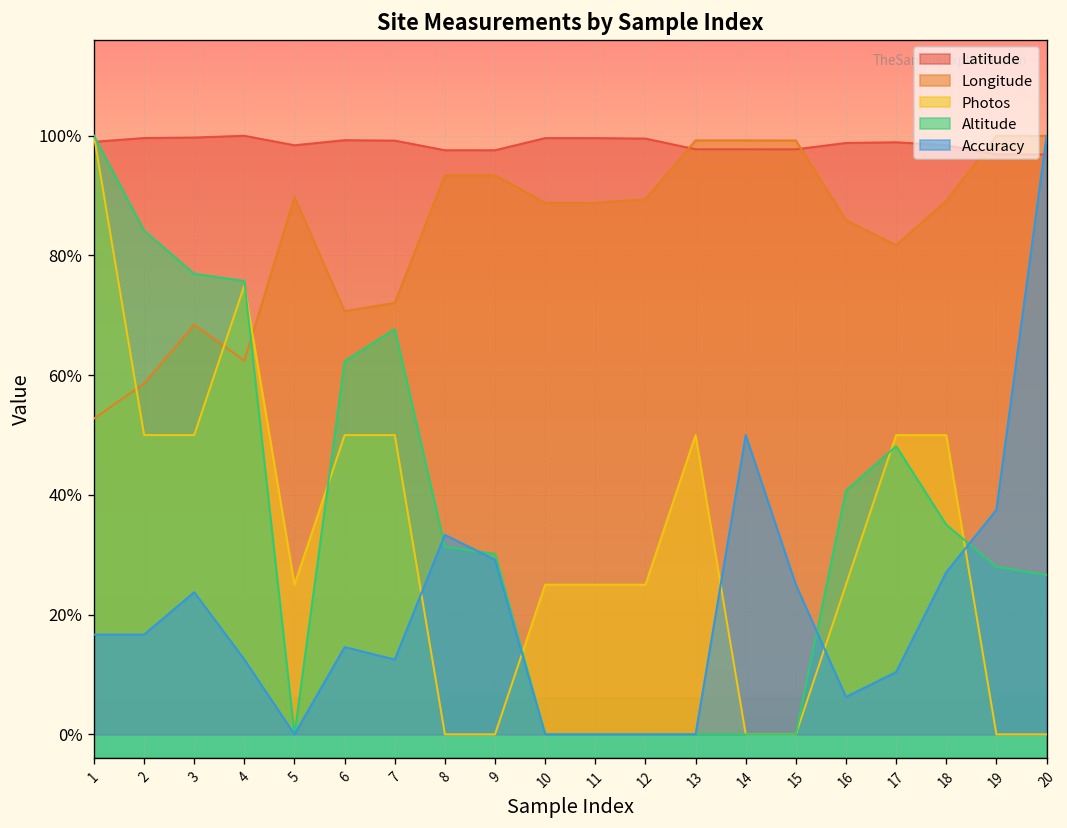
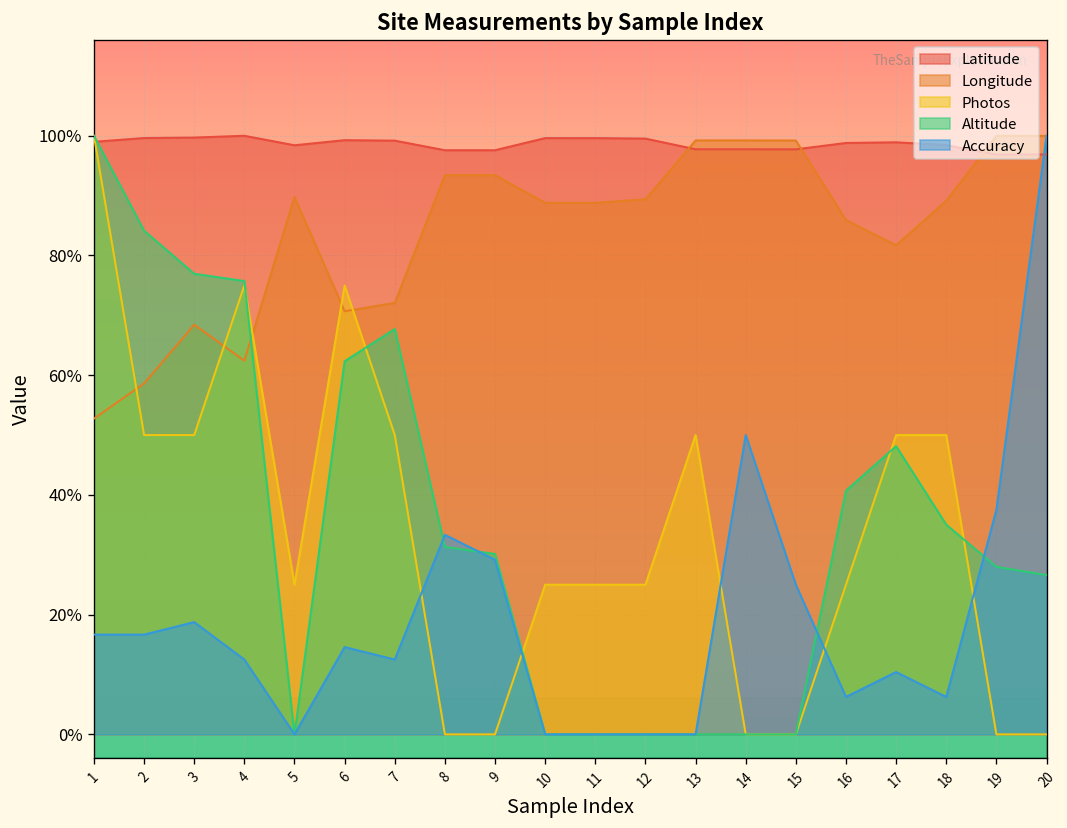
  {
    "Photos": {
      "2": "50%",
      "3": "50%",
      "4": "75%",
      "5": "25%",
-     "6": "50%",
+     "6": "75%",
      "7": "50%",
      "10": "25%",
      "11": "25%",
      "12": "25%",
      "13": "50%",
      "16": "25%",
      "17": "50%",
      "18": "50%"
    },
    "Altitude": {
      "2": "84%",
      "3": "77%",
      "4": "76%",
      "6": "62%",
      "7": "68%",
      "8": "31%",
      "9": "30%",
      "16": "41%",
      "17": "48%",
      "18": "35%",
      "19": "28%",
      "20": "27%"
    },
    "Accuracy": {
      "1": "17%",
      "2": "17%",
-     "3": "24%",
+     "3": "19%",
      "4": "13%",
      "6": "15%",
      "7": "13%",
      "8": "33%",
      "9": "29%",
      "14": "50%",
      "15": "25%",
      "16": "6%",
      "17": "10%",
-     "18": "27%",
+     "18": "6%",
      "19": "38%"
    }
  }
